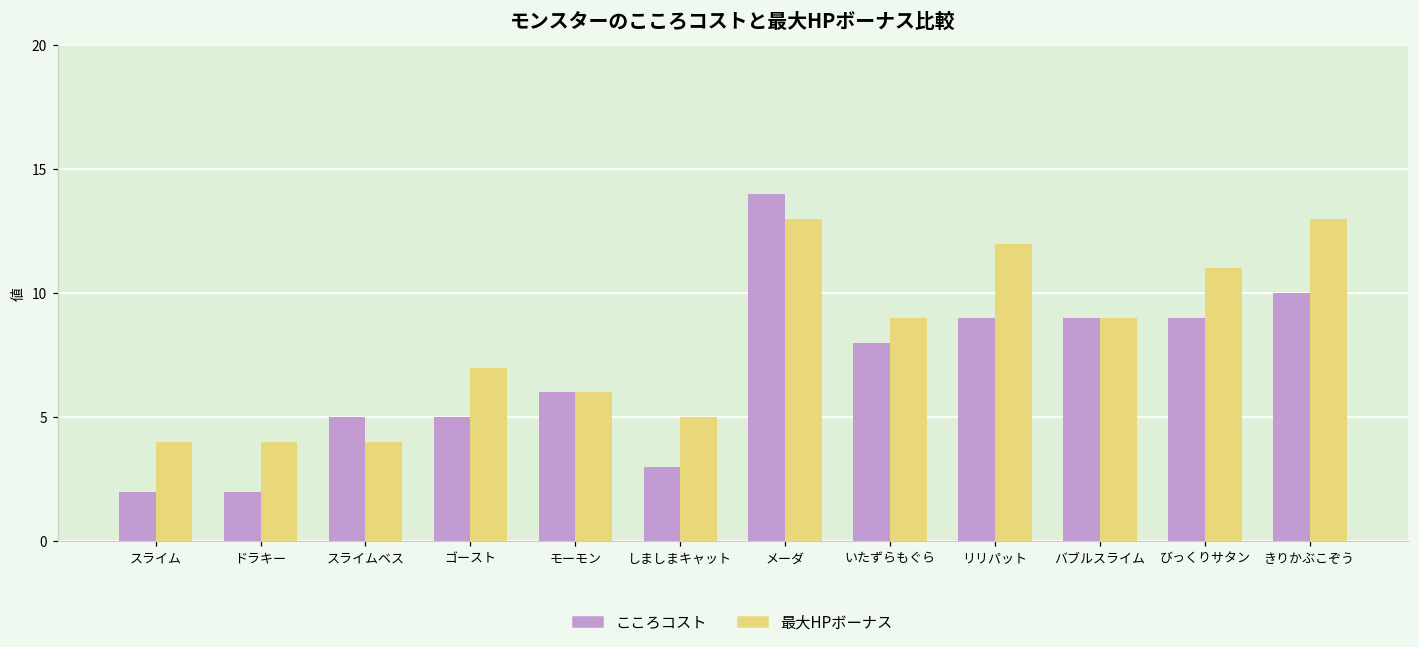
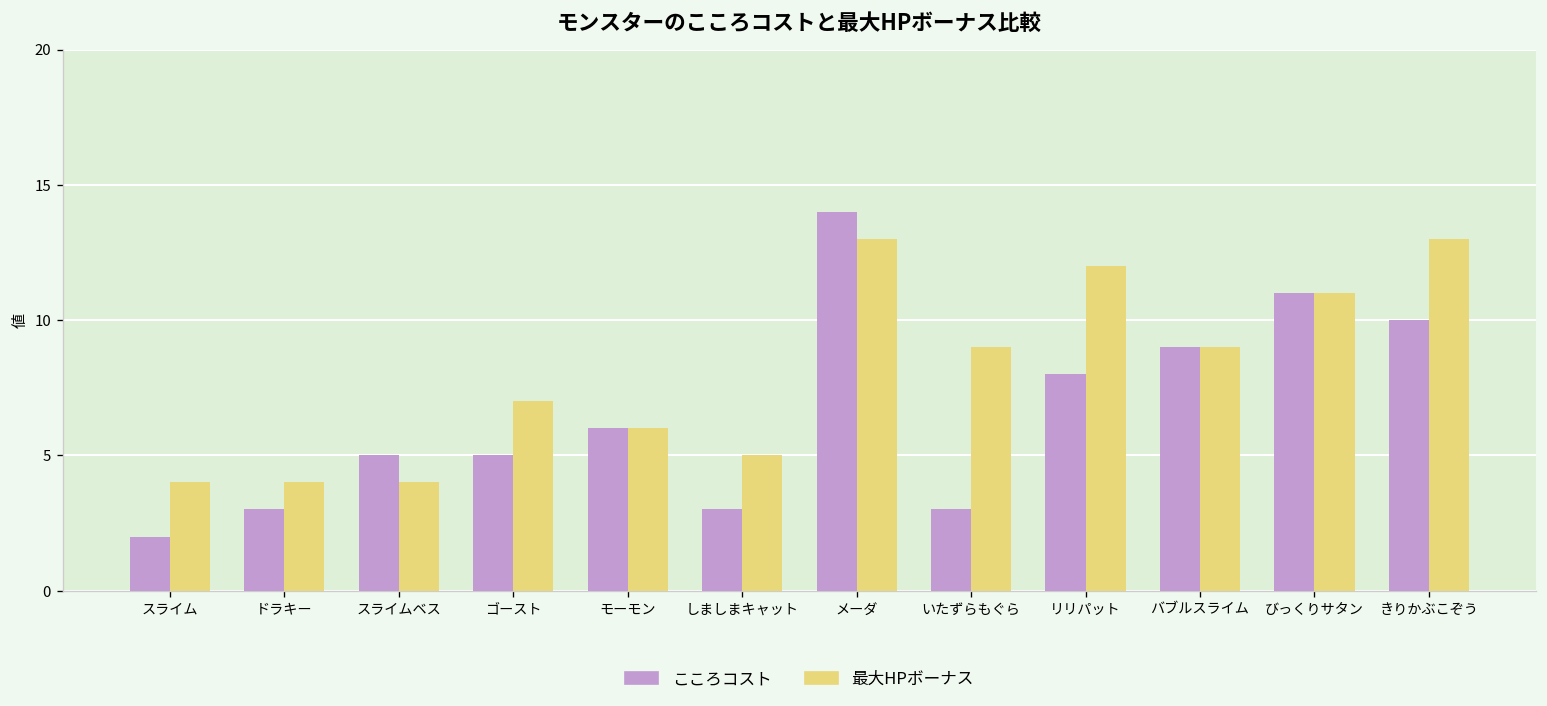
  {
    "こころコスト": {
      "スライム": 2,
-     "ドラキー": 2,
+     "ドラキー": 3,
      "スライムベス": 5,
      "ゴースト": 5,
      "モーモン": 6,
      "しましまキャット": 3,
      "メーダ": 14,
-     "いたずらもぐら": 8,
-     "リリパット": 9,
+     "いたずらもぐら": 3,
+     "リリパット": 8,
      "バブルスライム": 9,
-     "びっくりサタン": 9,
+     "びっくりサタン": 11,
      "きりかぶこぞう": 10
    }
  }
